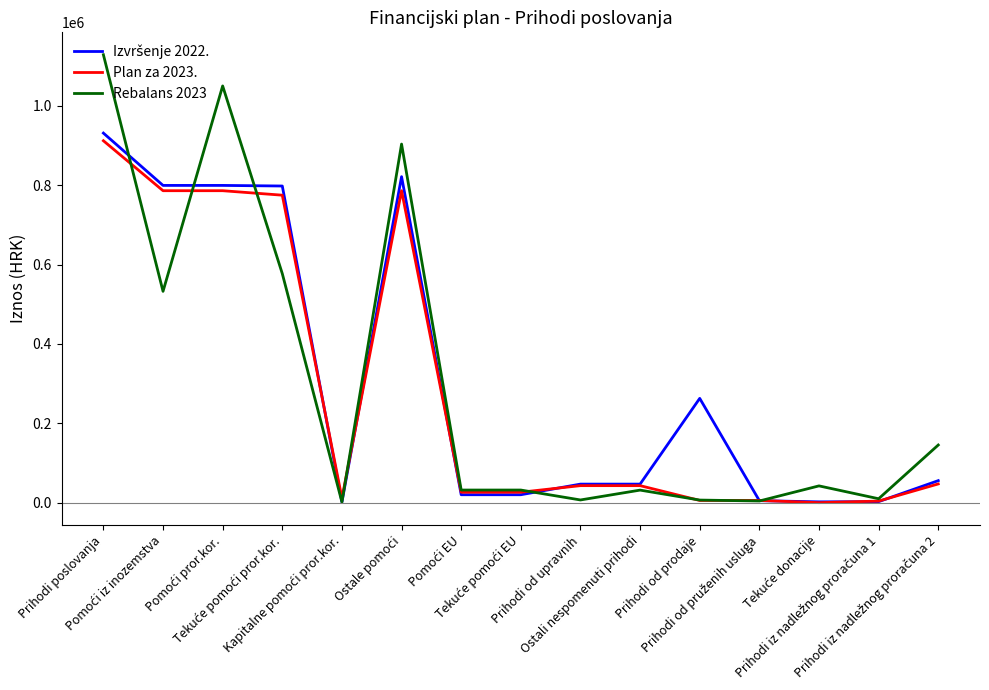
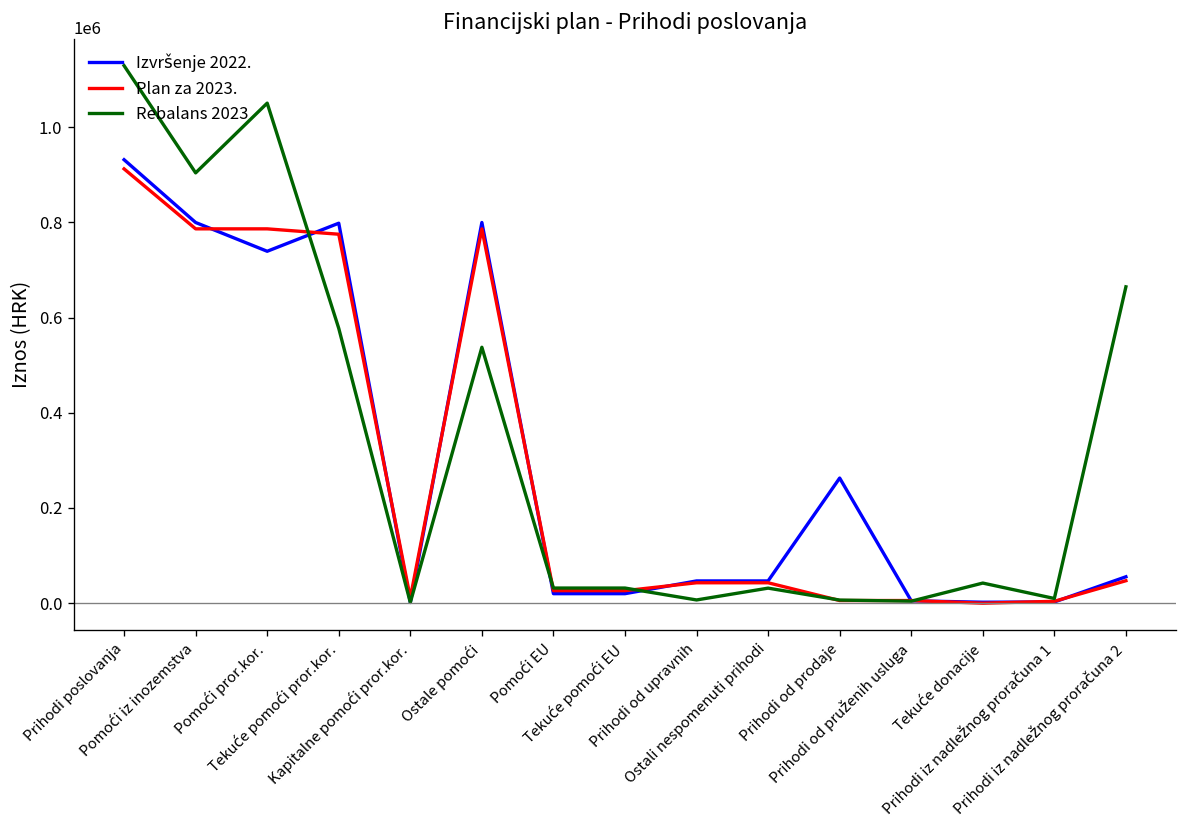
  {
    "Izvršenje 2022.": {
      "Prihodi poslovanja": 930000,
      "Pomoći iz inozemstva": 800000,
-     "Pomoći pror.kor.": 800000,
+     "Pomoći pror.kor.": 740000,
      "Tekuće pomoći pror.kor.": 800000,
-     "Ostale pomoći": 820000,
+     "Ostale pomoći": 800000,
      "Prihodi od prodaje": 260000,
      "Prihodi iz nadležnog proračuna 2": 60000
    },
    "Plan za 2023.": {
      "Prihodi poslovanja": 910000,
      "Pomoći iz inozemstva": 790000,
      "Pomoći pror.kor.": 790000,
      "Tekuće pomoći pror.kor.": 770000,
      "Kapitalne pomoći pror.kor.": 10000,
      "Ostale pomoći": 790000,
      "Prihodi iz nadležnog proračuna 2": 50000
    },
    "Rebalans 2023": {
      "Prihodi poslovanja": 1130000,
-     "Pomoći iz inozemstva": 530000,
+     "Pomoći iz inozemstva": 900000,
      "Pomoći pror.kor.": 1050000,
      "Tekuće pomoći pror.kor.": 580000,
-     "Ostale pomoći": 900000,
+     "Ostale pomoći": 540000,
      "Prihodi od upravnih": 10000,
      "Ostali nespomenuti prihodi": 30000,
      "Tekuće donacije": 40000,
-     "Prihodi iz nadležnog proračuna 2": 150000
+     "Prihodi iz nadležnog proračuna 2": 660000
    }
  }
